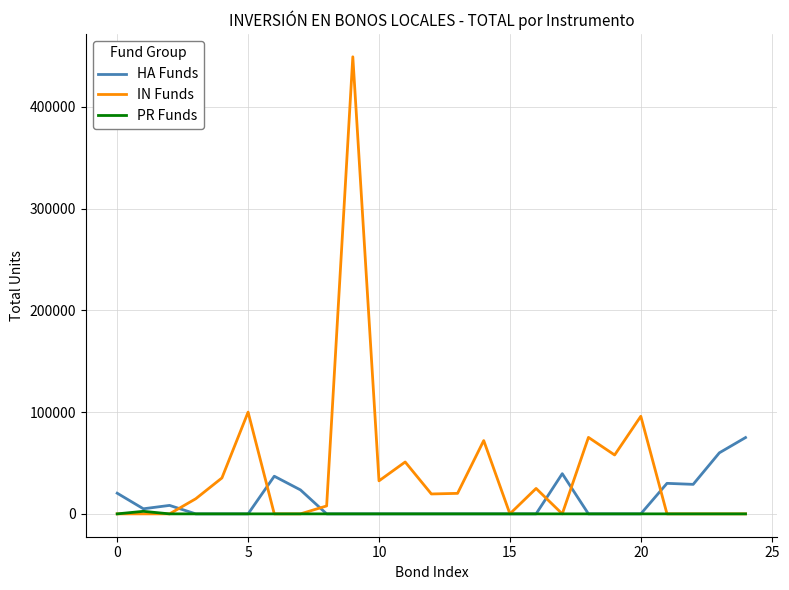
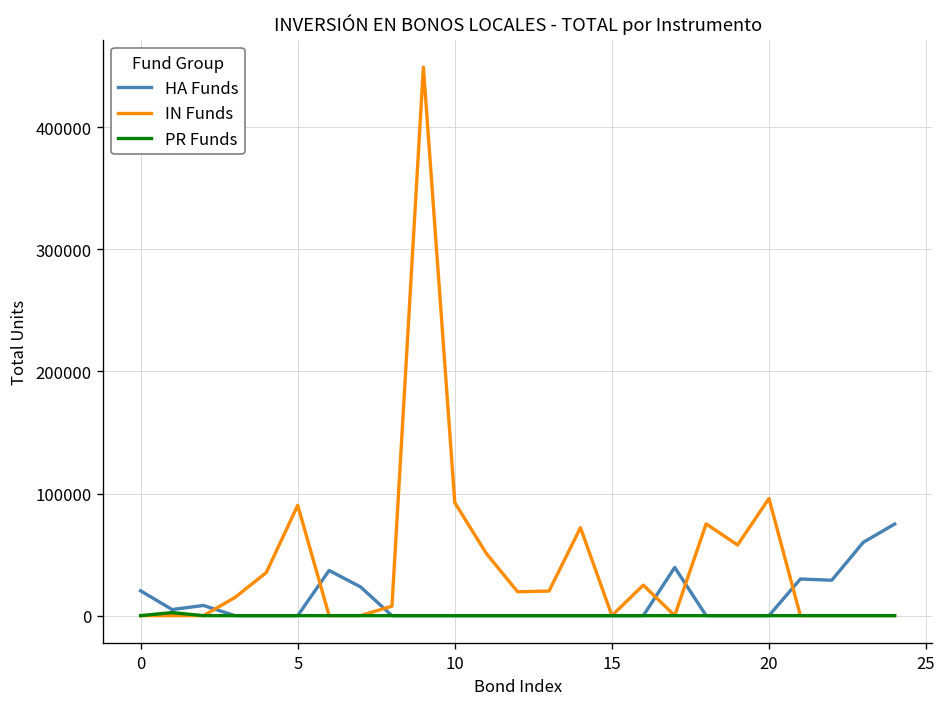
  {
    "HA Funds": {
      "0": 20000
    },
    "IN Funds": {
-     "5": 100000,
-     "10": 32000,
+     "5": 90000,
+     "10": 93000,
      "20": 96000
    }
  }
